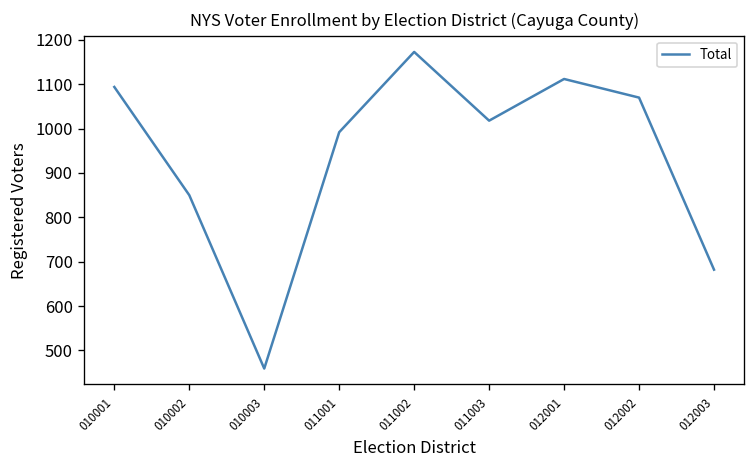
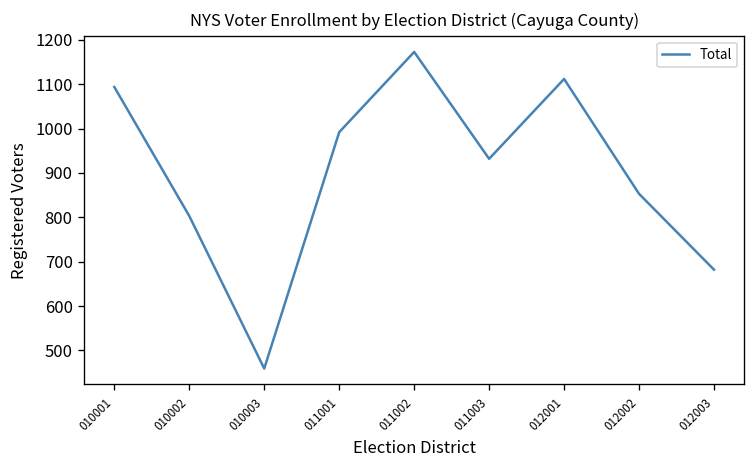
  {
    "010001": 1090,
-   "010002": 850,
+   "010002": 800,
    "010003": 460,
    "011001": 990,
    "011002": 1170,
-   "011003": 1020,
+   "011003": 930,
    "012001": 1110,
-   "012002": 1070,
+   "012002": 850,
    "012003": 680
  }
